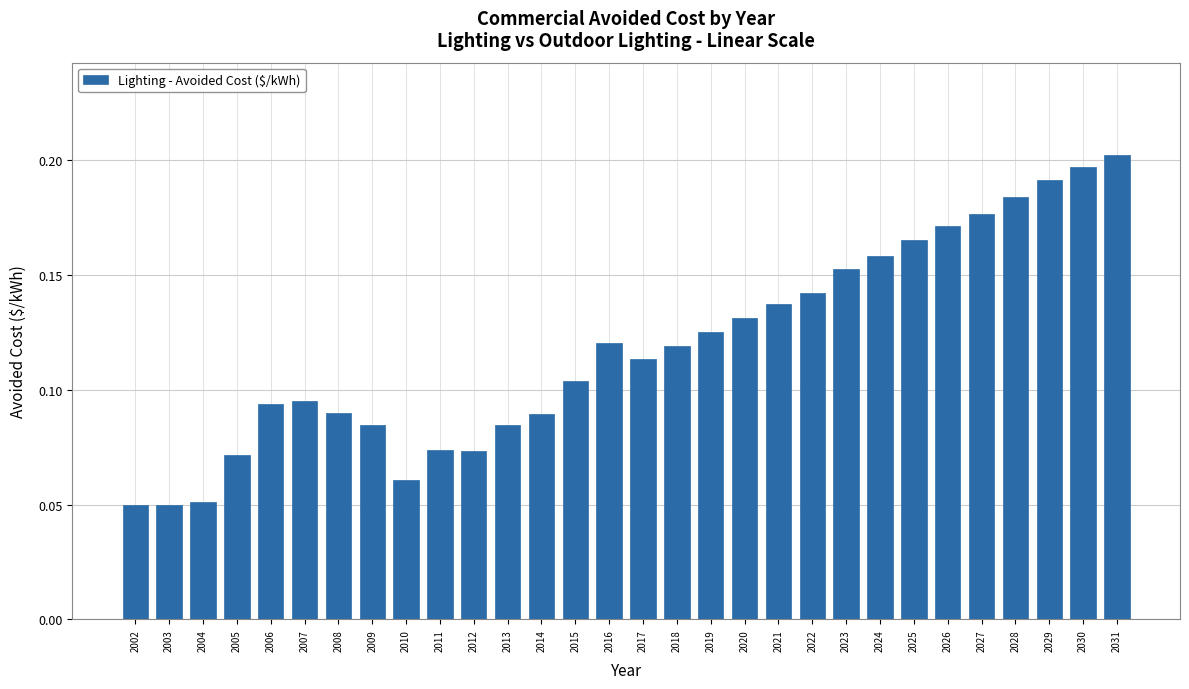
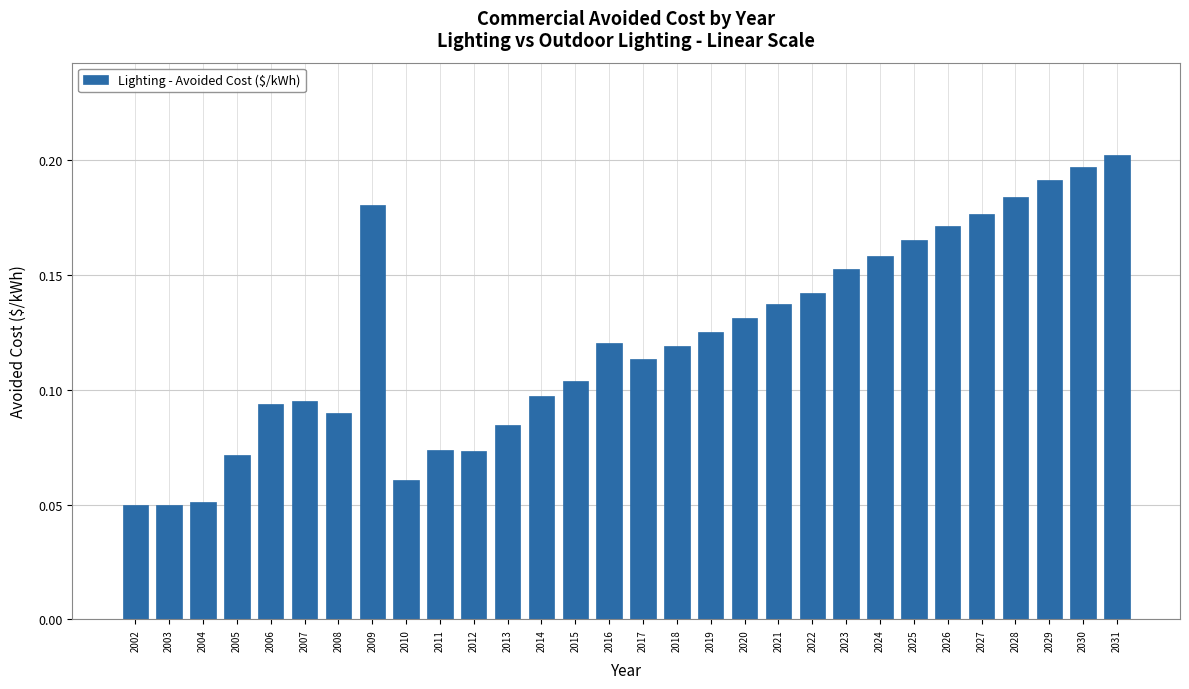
  {
    "2002": 0.050,
    "2003": 0.050,
    "2004": 0.051,
    "2005": 0.072,
    "2006": 0.094,
    "2007": 0.095,
    "2008": 0.090,
-   "2009": 0.085,
+   "2009": 0.181,
    "2010": 0.061,
    "2011": 0.074,
    "2012": 0.074,
    "2013": 0.085,
-   "2014": 0.089,
+   "2014": 0.097,
    "2015": 0.104,
    "2016": 0.120,
    "2017": 0.114,
    "2018": 0.119,
    "2019": 0.125,
    "2020": 0.131,
    "2021": 0.137,
    "2022": 0.142,
    "2023": 0.153,
    "2024": 0.158,
    "2025": 0.165,
    "2026": 0.171,
    "2027": 0.177,
    "2028": 0.184,
    "2029": 0.191,
    "2030": 0.197,
    "2031": 0.202
  }
